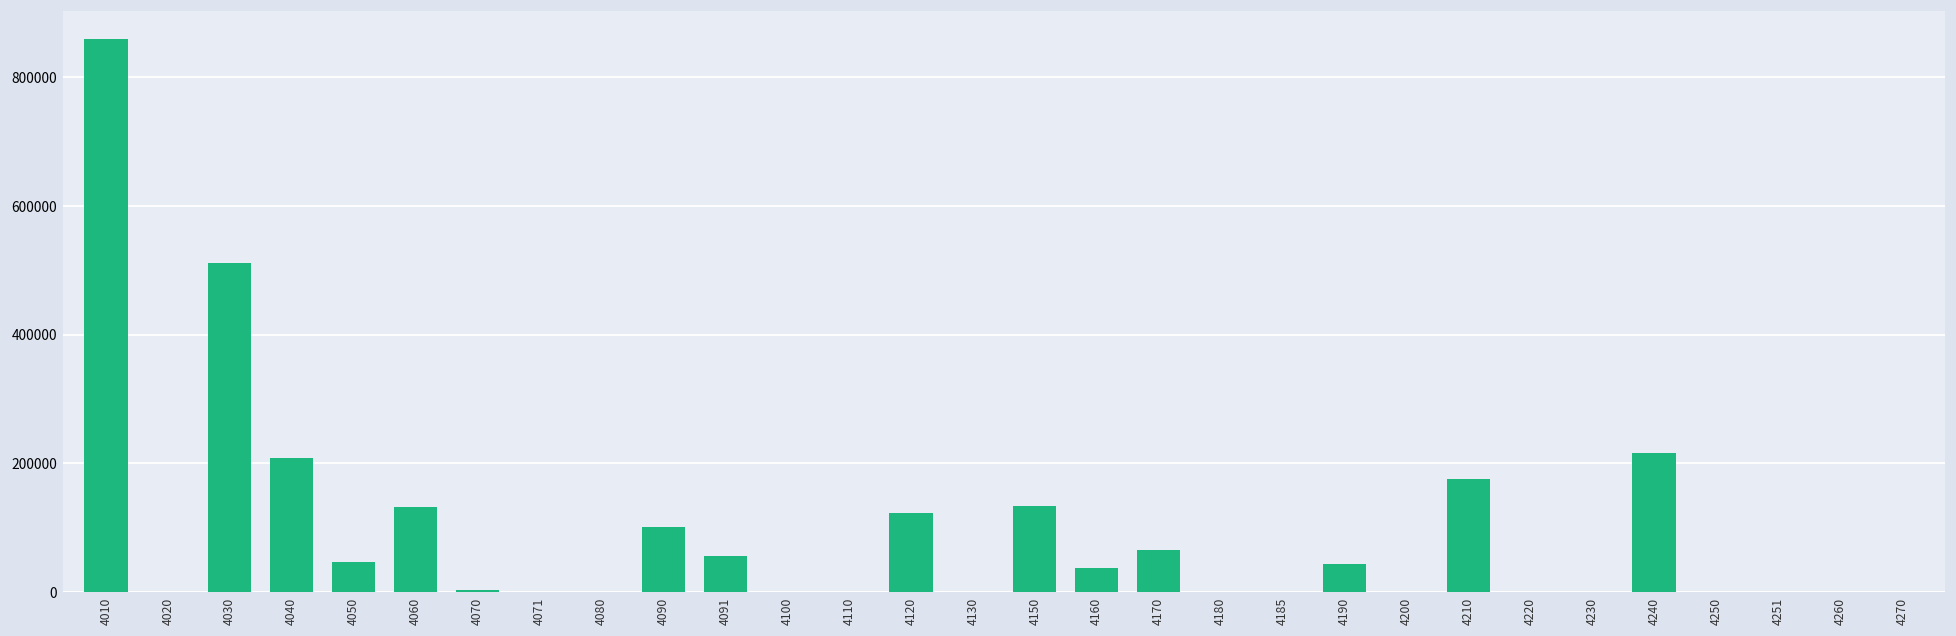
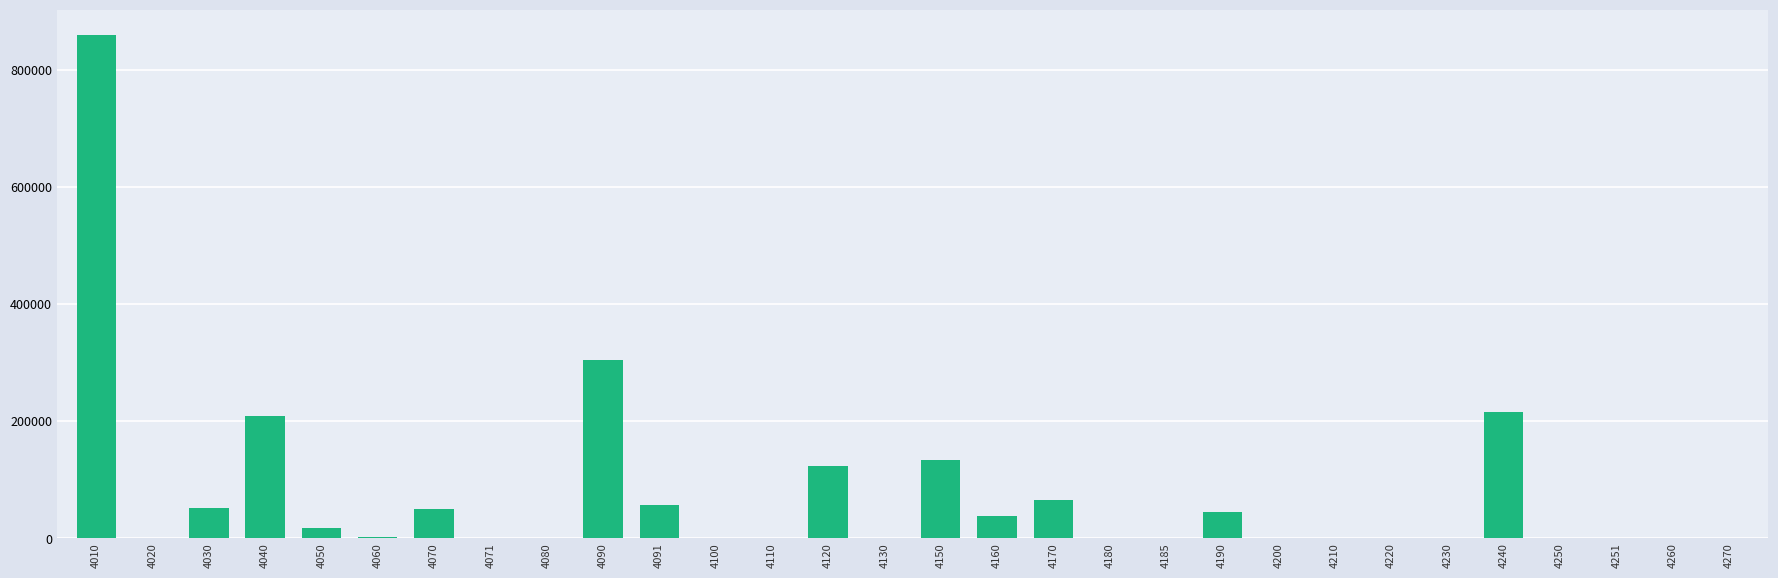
  {
    "4010": 860000,
    "4020": 0,
-   "4030": 510000,
+   "4030": 50000,
    "4040": 210000,
-   "4050": 50000,
-   "4060": 130000,
-   "4070": 0,
+   "4050": 20000,
+   "4060": 0,
+   "4070": 50000,
    "4071": 0,
    "4080": 0,
-   "4090": 100000,
+   "4090": 300000,
    "4091": 60000,
    "4120": 120000,
    "4130": 0,
    "4150": 130000,
    "4160": 40000,
    "4170": 70000,
    "4180": 0,
    "4185": 0,
    "4190": 40000,
    "4200": 0,
-   "4210": 180000,
+   "4210": 0,
    "4220": 0,
    "4230": 0,
    "4240": 220000,
    "4250": 0,
    "4260": 0,
    "4270": 0
  }
